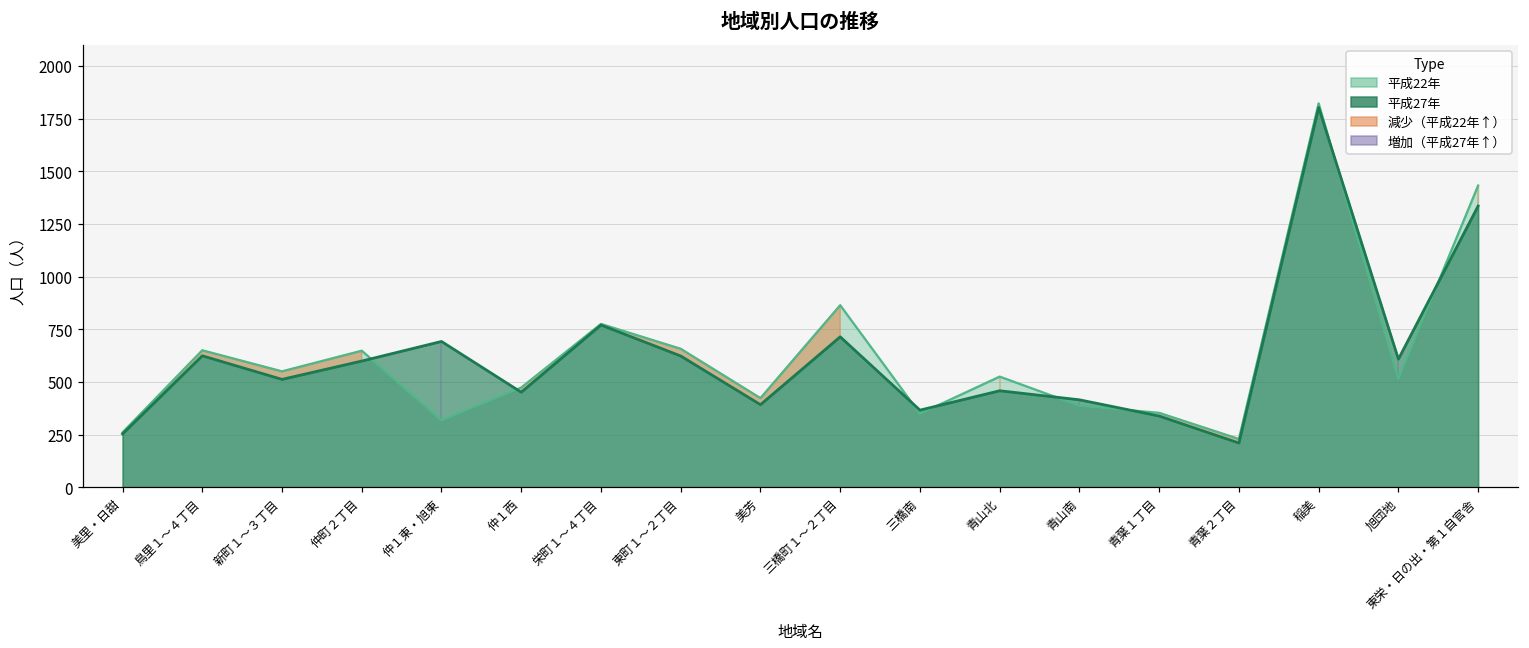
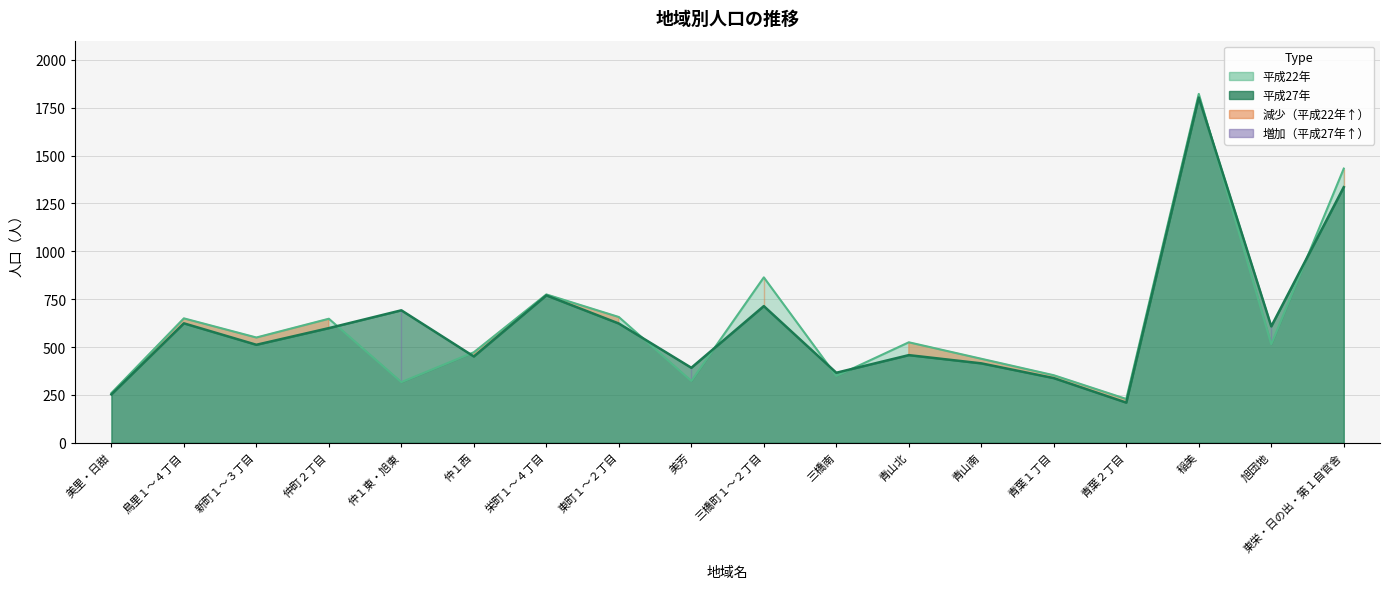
  {
    "平成22年": {
      "鳥里１～４丁目": 650,
      "新町１～３丁目": 550,
      "仲町２丁目": 650,
      "仲１東・旭東": 320,
      "仲１西": 470,
      "東町１～２丁目": 660,
-     "美芳": 420,
+     "美芳": 320,
      "三橋町１～２丁目": 860,
      "三橋南": 350,
      "青山北": 530,
-     "青山南": 390,
+     "青山南": 440,
      "青葉１丁目": 350,
      "青葉２丁目": 230,
      "稲美": 1820,
      "旭団地": 520,
      "東栄・日の出・第１自官舎": 1430
    },
    "平成27年": {
      "鳥里１～４丁目": 620,
      "新町１～３丁目": 510,
      "仲町２丁目": 600,
      "仲１東・旭東": 690,
      "仲１西": 450,
      "東町１～２丁目": 620,
      "美芳": 390,
      "三橋町１～２丁目": 710,
      "三橋南": 370,
      "青山北": 460,
      "青山南": 420,
      "青葉１丁目": 340,
      "青葉２丁目": 210,
      "稲美": 1800,
      "旭団地": 610,
      "東栄・日の出・第１自官舎": 1340
    }
  }
